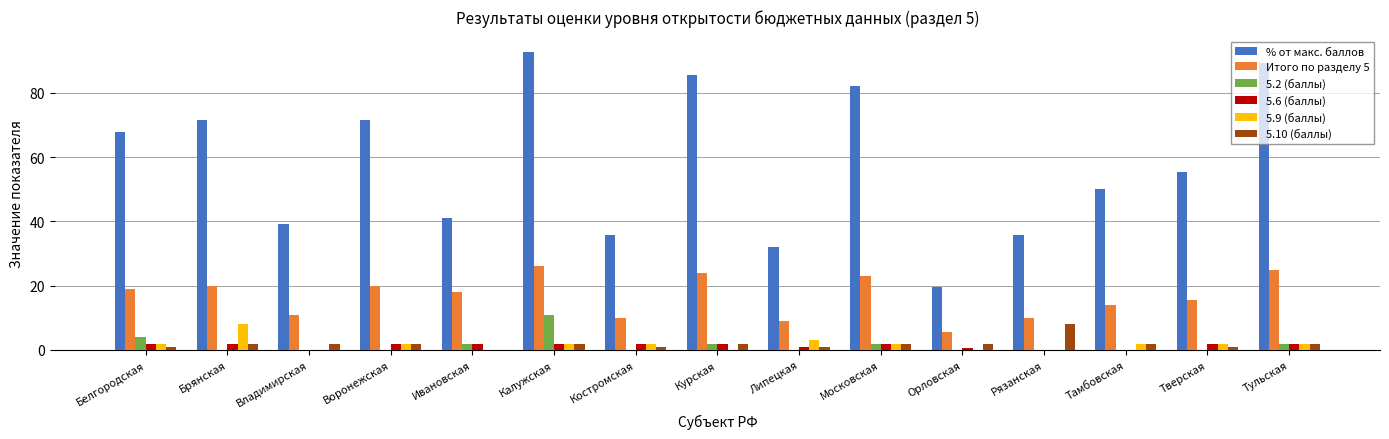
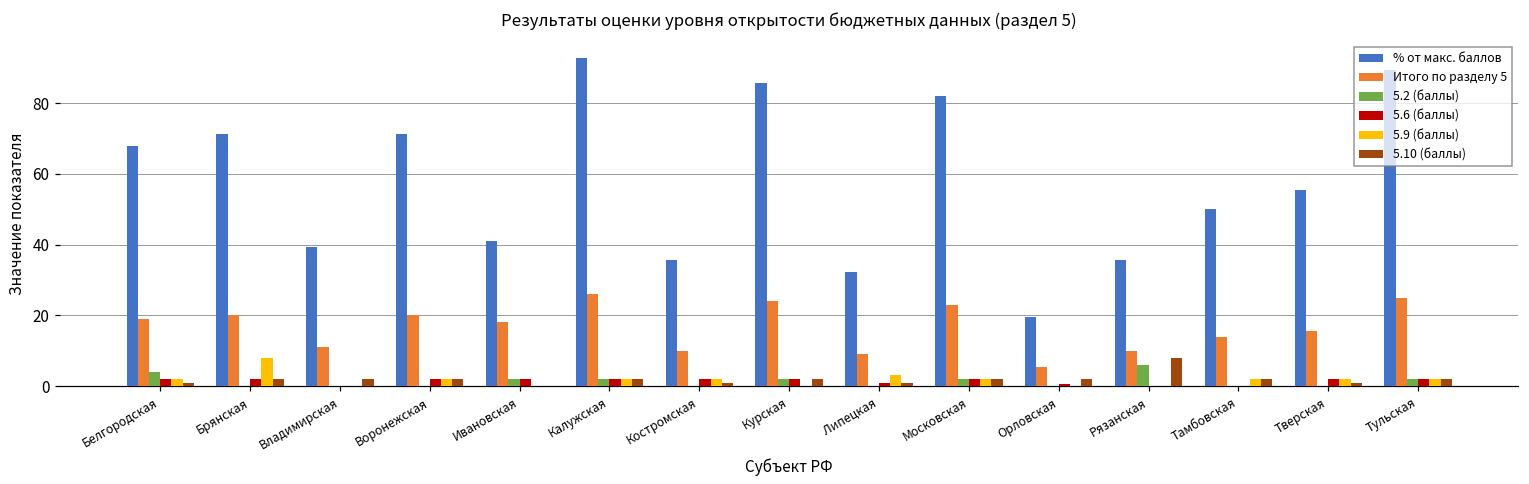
  {
    "% от макс. баллов": {
      "Белгородская": 68,
      "Брянская": 71,
      "Владимирская": 39,
      "Воронежская": 71,
      "Ивановская": 41,
      "Калужская": 93,
      "Костромская": 36,
      "Курская": 86,
      "Липецкая": 32,
      "Московская": 82,
      "Орловская": 20,
      "Рязанская": 36,
      "Тамбовская": 50,
      "Тверская": 55
    },
    "Итого по разделу 5": {
      "Белгородская": 19,
      "Брянская": 20,
      "Владимирская": 11,
      "Воронежская": 20,
      "Ивановская": 18,
      "Калужская": 26,
      "Костромская": 10,
      "Курская": 24,
      "Липецкая": 9,
      "Московская": 23,
      "Орловская": 6,
      "Рязанская": 10,
      "Тамбовская": 14,
      "Тверская": 16,
      "Тульская": 25
    },
    "5.2 (баллы)": {
      "Белгородская": 4,
      "Брянская": 0,
      "Владимирская": 0,
      "Воронежская": 0,
      "Ивановская": 2,
-     "Калужская": 11,
+     "Калужская": 2,
      "Костромская": 0,
      "Курская": 2,
      "Липецкая": 0,
      "Московская": 2,
      "Орловская": 0,
-     "Рязанская": 0,
+     "Рязанская": 6,
      "Тамбовская": 0,
      "Тверская": 0,
      "Тульская": 2
    },
    "5.6 (баллы)": {
      "Белгородская": 2,
      "Брянская": 2,
      "Владимирская": 0,
      "Воронежская": 2,
      "Ивановская": 2,
      "Калужская": 2,
      "Костромская": 2,
      "Курская": 2,
      "Липецкая": 1,
      "Московская": 2,
      "Рязанская": 0,
      "Тамбовская": 0,
      "Тверская": 2,
      "Тульская": 2
    },
    "5.9 (баллы)": {
      "Белгородская": 2,
      "Брянская": 8,
      "Владимирская": 0,
      "Воронежская": 2,
      "Ивановская": 0,
      "Калужская": 2,
      "Костромская": 2,
      "Курская": 0,
      "Липецкая": 3,
      "Московская": 2,
      "Орловская": 0,
      "Рязанская": 0,
      "Тамбовская": 2,
      "Тверская": 2,
      "Тульская": 2
    },
    "5.10 (баллы)": {
      "Белгородская": 1,
      "Брянская": 2,
      "Владимирская": 2,
      "Воронежская": 2,
      "Ивановская": 0,
      "Калужская": 2,
      "Костромская": 1,
      "Курская": 2,
      "Липецкая": 1,
      "Московская": 2,
      "Орловская": 2,
      "Рязанская": 8,
      "Тамбовская": 2,
      "Тверская": 1,
      "Тульская": 2
    }
  }
